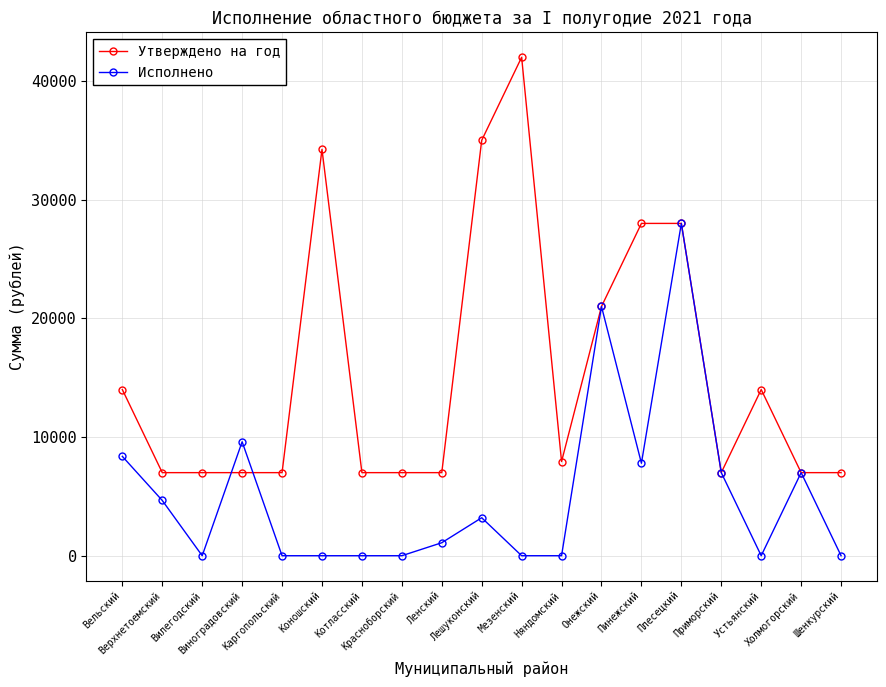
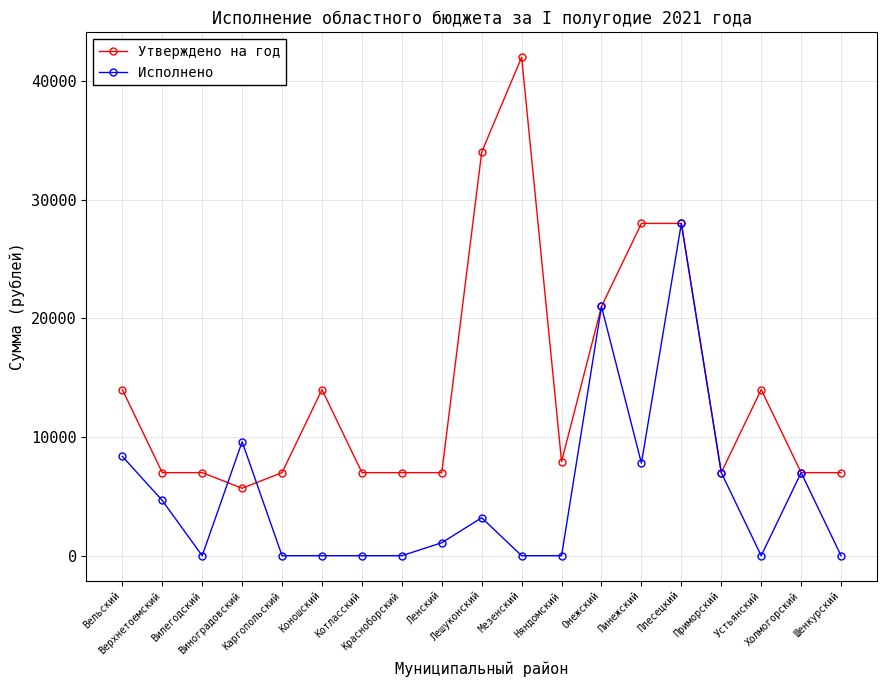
  {
    "Утверждено на год": {
      "Вельский": 14000,
      "Верхнетоемский": 7000,
      "Вилегодский": 7000,
-     "Виноградовский": 7000,
+     "Виноградовский": 5700,
      "Каргопольский": 7000,
-     "Коношский": 34200,
+     "Коношский": 14000,
      "Котласский": 7000,
      "Красноборский": 7000,
      "Ленский": 7000,
-     "Лешуконский": 35000,
+     "Лешуконский": 34000,
      "Мезенский": 42000,
      "Няндомский": 7900,
      "Пинежский": 28000,
      "Устьянский": 14000,
      "Шенкурский": 7000
    },
    "Исполнено": {
      "Вельский": 8400,
      "Верхнетоемский": 4700,
      "Вилегодский": 0,
      "Виноградовский": 9600,
      "Каргопольский": 0,
      "Коношский": 0,
      "Котласский": 0,
      "Красноборский": 0,
      "Ленский": 1100,
      "Лешуконский": 3200,
      "Мезенский": 0,
      "Няндомский": 0,
      "Пинежский": 7800,
      "Устьянский": 0,
      "Шенкурский": 0
    }
  }
